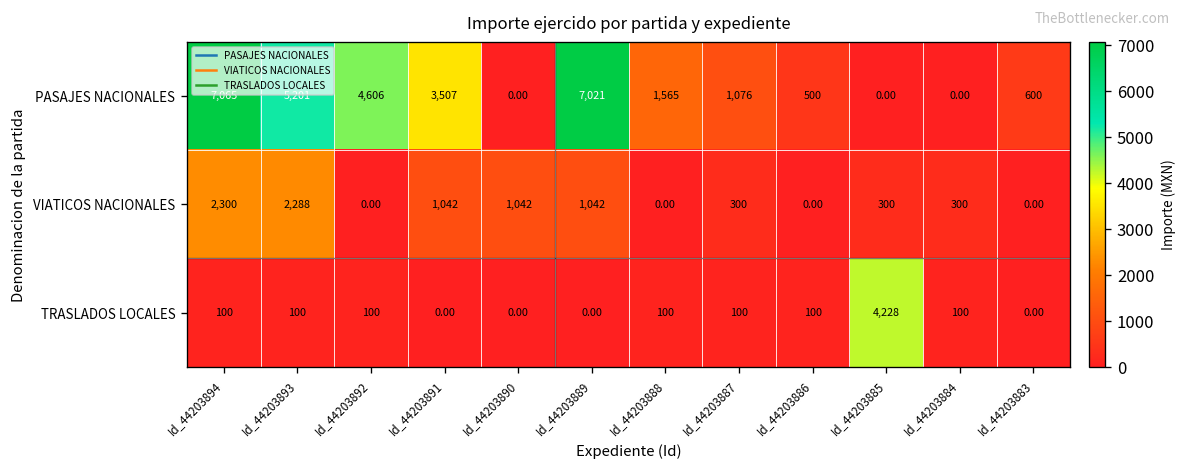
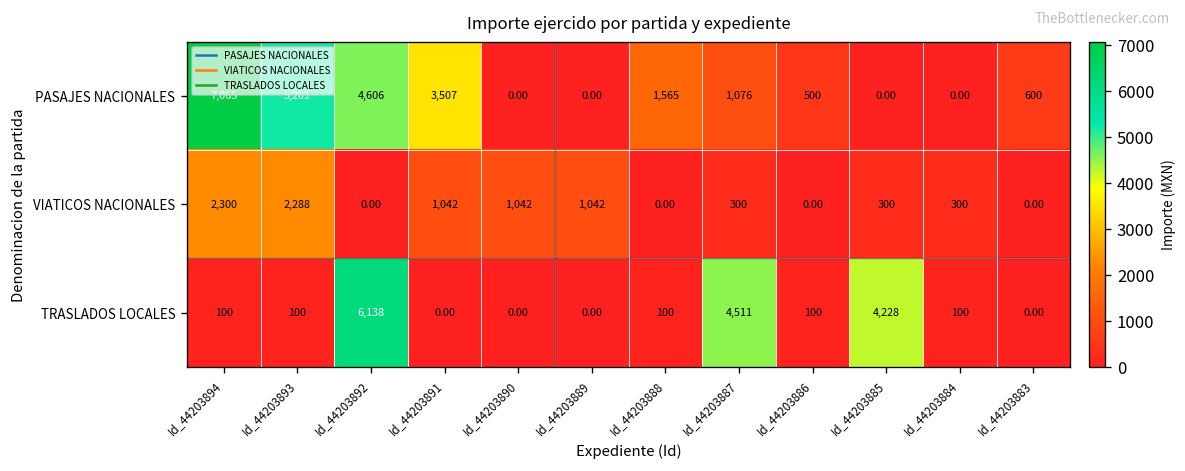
  {
    "PASAJES NACIONALES": {
      "Id_44203892": "4,606",
      "Id_44203891": "3,507",
      "Id_44203890": "0.00",
-     "Id_44203889": "7,021",
+     "Id_44203889": "0.00",
      "Id_44203888": "1,565",
      "Id_44203887": "1,076",
      "Id_44203886": "500",
      "Id_44203885": "0.00",
      "Id_44203884": "0.00",
      "Id_44203883": "600"
    },
    "VIATICOS NACIONALES": {
      "Id_44203894": "2,300",
      "Id_44203893": "2,288",
      "Id_44203892": "0.00",
      "Id_44203891": "1,042",
      "Id_44203890": "1,042",
      "Id_44203889": "1,042",
      "Id_44203888": "0.00",
      "Id_44203887": "300",
      "Id_44203886": "0.00",
      "Id_44203885": "300",
      "Id_44203884": "300",
      "Id_44203883": "0.00"
    },
    "TRASLADOS LOCALES": {
      "Id_44203894": "100",
      "Id_44203893": "100",
-     "Id_44203892": "100",
+     "Id_44203892": "6,138",
      "Id_44203891": "0.00",
      "Id_44203890": "0.00",
      "Id_44203889": "0.00",
      "Id_44203888": "100",
-     "Id_44203887": "100",
+     "Id_44203887": "4,511",
      "Id_44203886": "100",
      "Id_44203885": "4,228",
      "Id_44203884": "100",
      "Id_44203883": "0.00"
    }
  }
